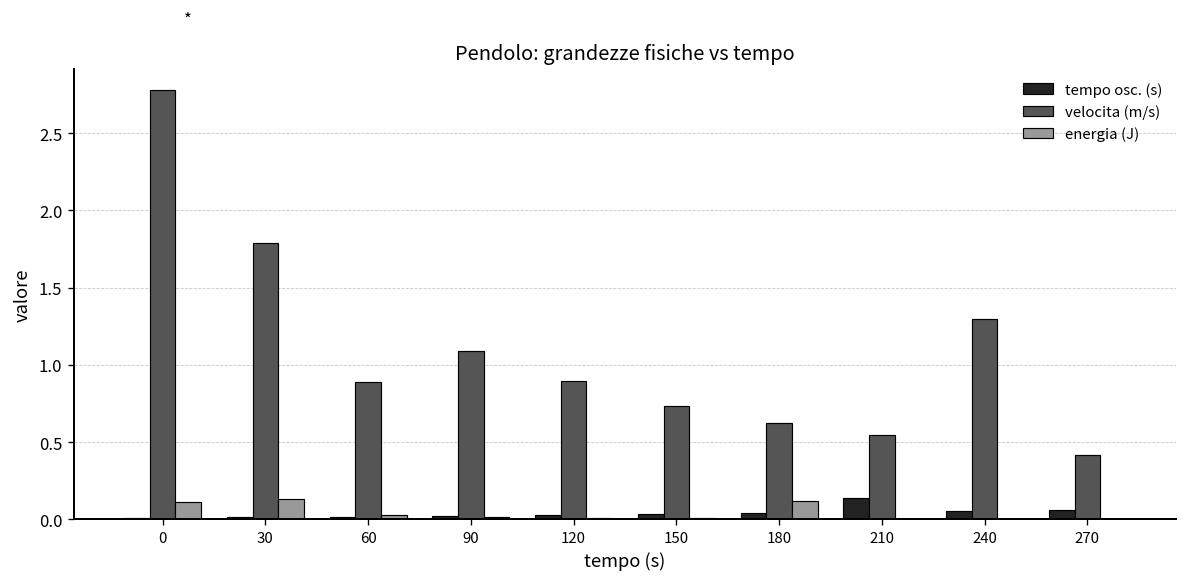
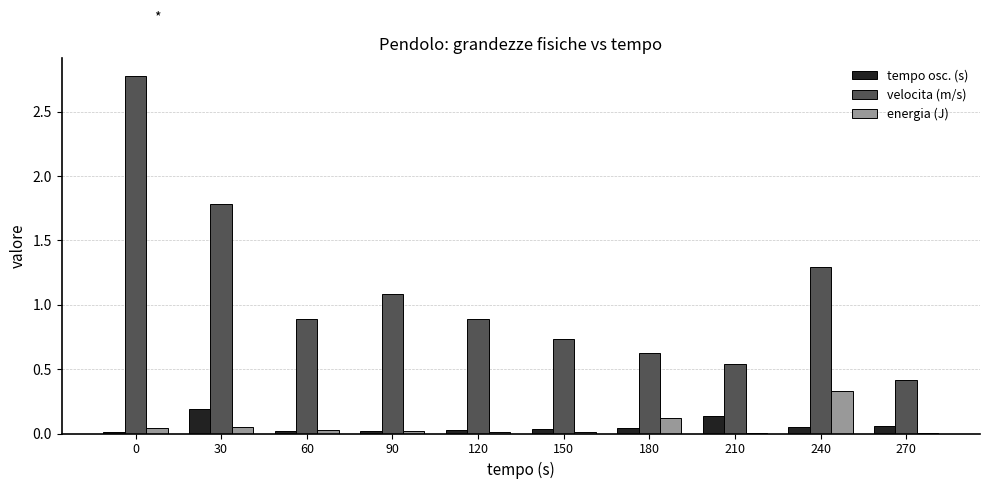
  {
    "tempo osc. (s)": {
-     "30": 0.01,
+     "30": 0.19,
      "90": 0.02,
      "120": 0.03,
      "150": 0.03,
      "180": 0.04,
      "210": 0.14,
      "240": 0.05,
      "270": 0.06
    },
    "velocita (m/s)": {
      "0": 2.78,
      "30": 1.79,
      "60": 0.89,
      "90": 1.09,
      "120": 0.89,
      "150": 0.74,
      "180": 0.63,
      "210": 0.54,
      "240": 1.30,
      "270": 0.42
    },
    "energia (J)": {
-     "0": 0.12,
-     "30": 0.13,
+     "0": 0.04,
+     "30": 0.05,
      "60": 0.03,
      "180": 0.12,
-     "240": 0.00
+     "240": 0.33
    }
  }
